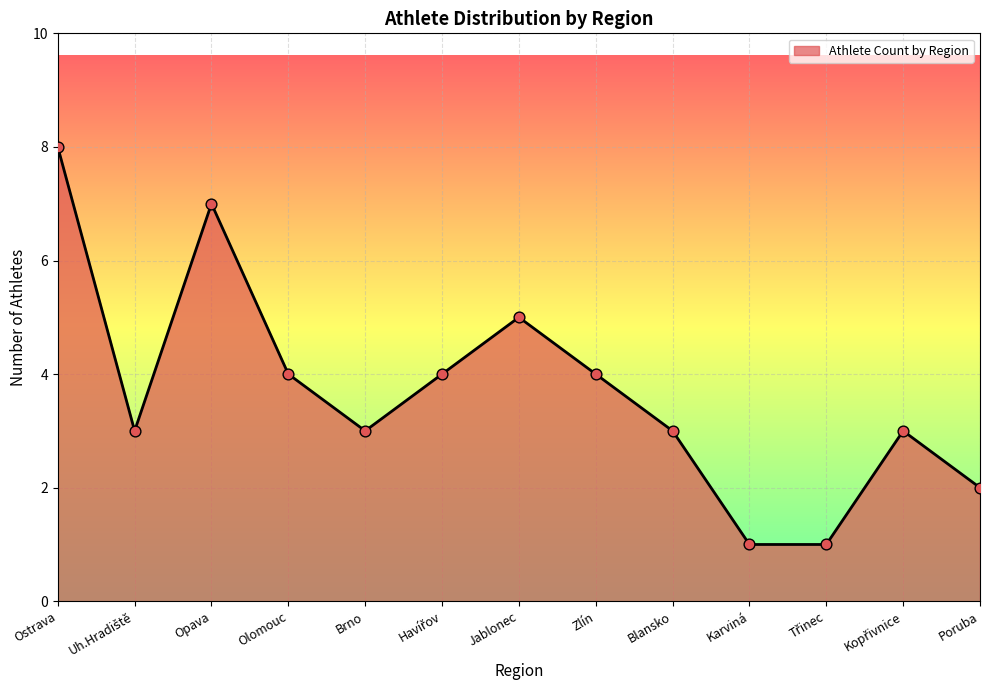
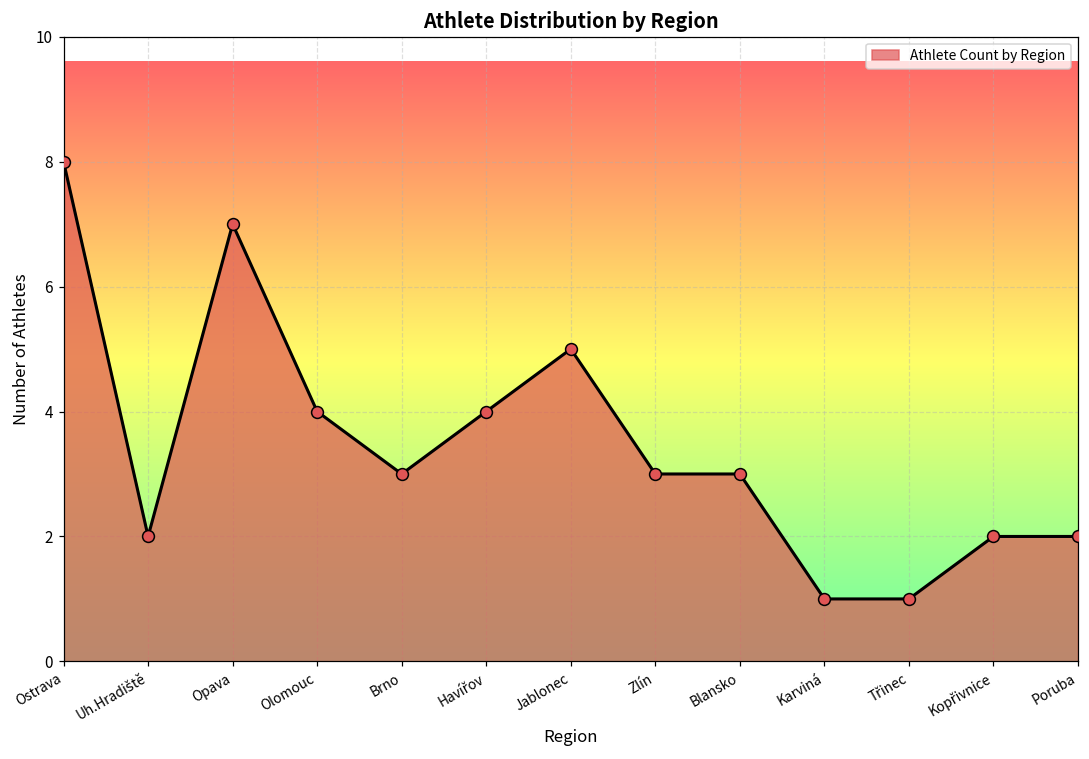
  {
    "Ostrava": 8,
-   "Uh.Hradiště": 3,
+   "Uh.Hradiště": 2,
    "Opava": 7,
    "Olomouc": 4,
    "Brno": 3,
    "Havířov": 4,
    "Jablonec": 5,
-   "Zlín": 4,
+   "Zlín": 3,
    "Blansko": 3,
    "Karviná": 1,
    "Třinec": 1,
-   "Kopřivnice": 3,
+   "Kopřivnice": 2,
    "Poruba": 2
  }
